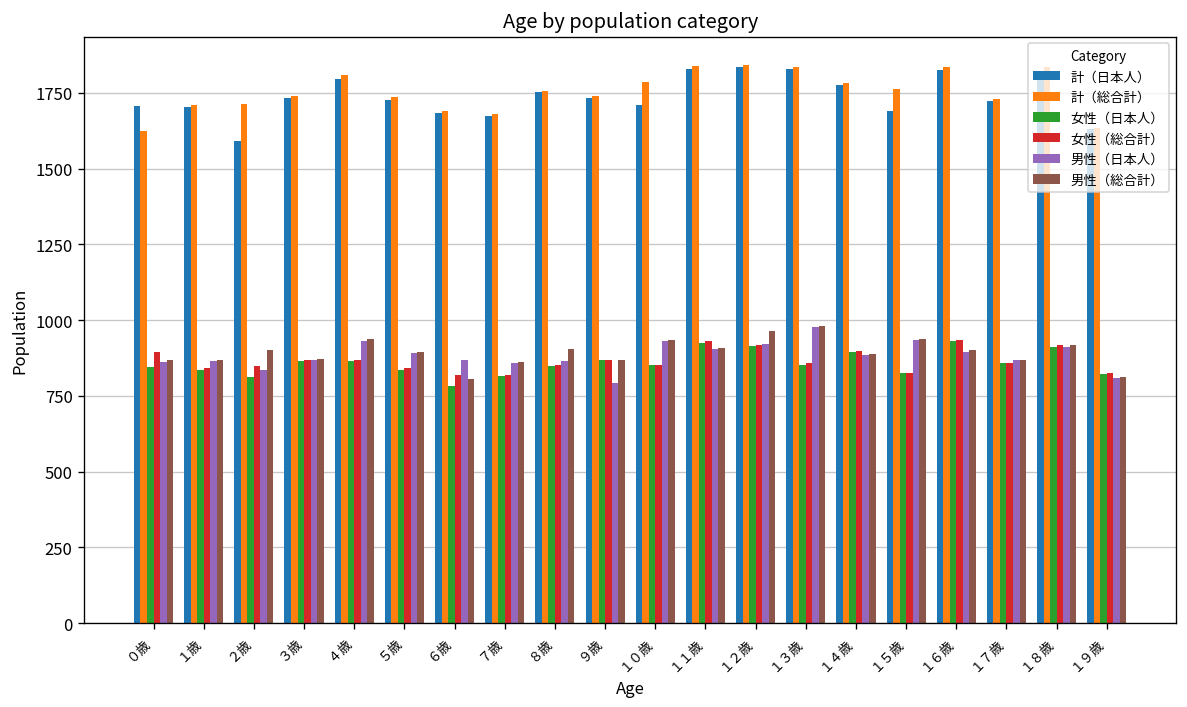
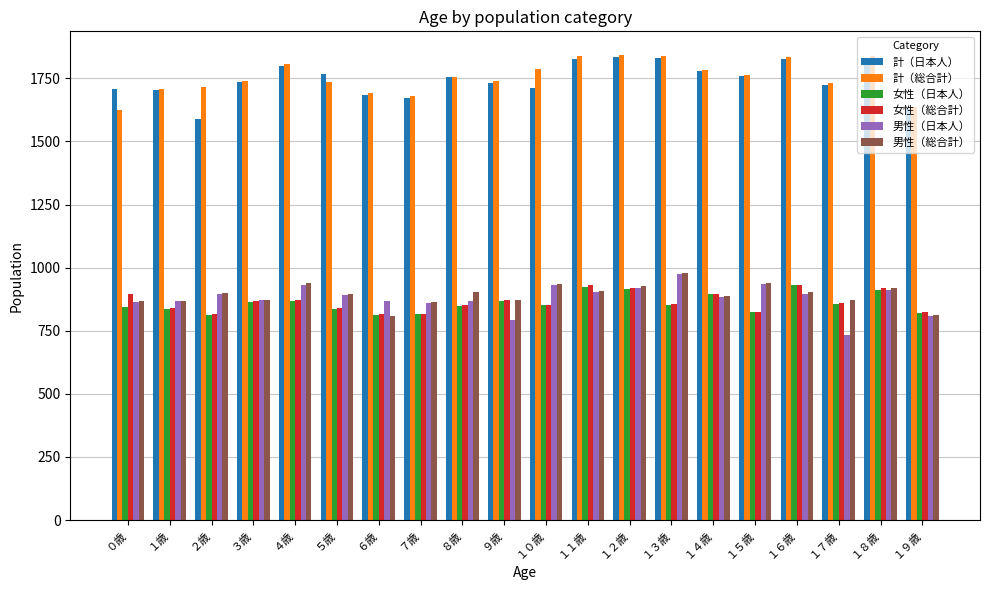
  {
    "計（日本人）": {
      "０歳": 1710,
      "１歳": 1700,
      "２歳": 1590,
      "３歳": 1740,
      "４歳": 1800,
-     "５歳": 1730,
+     "５歳": 1770,
      "６歳": 1680,
      "７歳": 1670,
      "８歳": 1750,
      "９歳": 1730,
      "１０歳": 1710,
      "１１歳": 1830,
      "１２歳": 1840,
      "１３歳": 1830,
      "１４歳": 1780,
-     "１５歳": 1690,
+     "１５歳": 1760,
      "１６歳": 1830,
      "１７歳": 1730
    },
    "計（総合計）": {
      "０歳": 1620,
      "１歳": 1710,
      "２歳": 1720,
      "３歳": 1740,
      "４歳": 1810,
      "５歳": 1740,
      "６歳": 1690,
      "７歳": 1680,
      "８歳": 1760,
      "９歳": 1740,
      "１０歳": 1790,
      "１１歳": 1840,
      "１２歳": 1840,
      "１３歳": 1840,
      "１４歳": 1780,
      "１５歳": 1760,
      "１６歳": 1840,
      "１７歳": 1730
    },
    "女性（日本人）": {
      "０歳": 850,
      "１歳": 840,
      "２歳": 810,
      "３歳": 870,
      "４歳": 870,
      "５歳": 840,
-     "６歳": 780,
+     "６歳": 810,
      "７歳": 820,
      "８歳": 850,
      "９歳": 870,
      "１０歳": 850,
      "１１歳": 920,
      "１２歳": 920,
      "１３歳": 850,
      "１４歳": 890,
      "１５歳": 830,
      "１６歳": 930,
      "１７歳": 860,
      "１８歳": 910,
      "１９歳": 820
    },
    "女性（総合計）": {
      "０歳": 890,
      "１歳": 840,
-     "２歳": 850,
+     "２歳": 820,
      "３歳": 870,
      "４歳": 870,
      "５歳": 840,
      "６歳": 820,
      "７歳": 820,
      "８歳": 850,
      "９歳": 870,
      "１０歳": 850,
      "１１歳": 930,
      "１２歳": 920,
      "１３歳": 860,
      "１４歳": 900,
      "１５歳": 830,
      "１６歳": 930,
      "１７歳": 860,
      "１８歳": 920,
      "１９歳": 820
    },
    "男性（日本人）": {
      "０歳": 860,
      "１歳": 870,
-     "２歳": 840,
+     "２歳": 900,
      "３歳": 870,
      "４歳": 930,
      "５歳": 890,
      "６歳": 870,
      "７歳": 860,
      "８歳": 870,
      "９歳": 790,
      "１０歳": 930,
      "１１歳": 900,
      "１２歳": 920,
      "１３歳": 980,
      "１４歳": 880,
      "１５歳": 930,
      "１６歳": 900,
-     "１７歳": 870,
+     "１７歳": 730,
      "１８歳": 910,
      "１９歳": 810
    },
    "男性（総合計）": {
      "０歳": 870,
      "１歳": 870,
      "２歳": 900,
      "３歳": 870,
      "４歳": 940,
      "５歳": 900,
      "６歳": 810,
      "７歳": 860,
      "８歳": 910,
      "９歳": 870,
      "１０歳": 930,
      "１１歳": 910,
-     "１２歳": 960,
+     "１２歳": 930,
      "１３歳": 980,
      "１４歳": 890,
      "１５歳": 940,
      "１６歳": 900,
      "１７歳": 870,
      "１８歳": 920,
      "１９歳": 810
    }
  }
